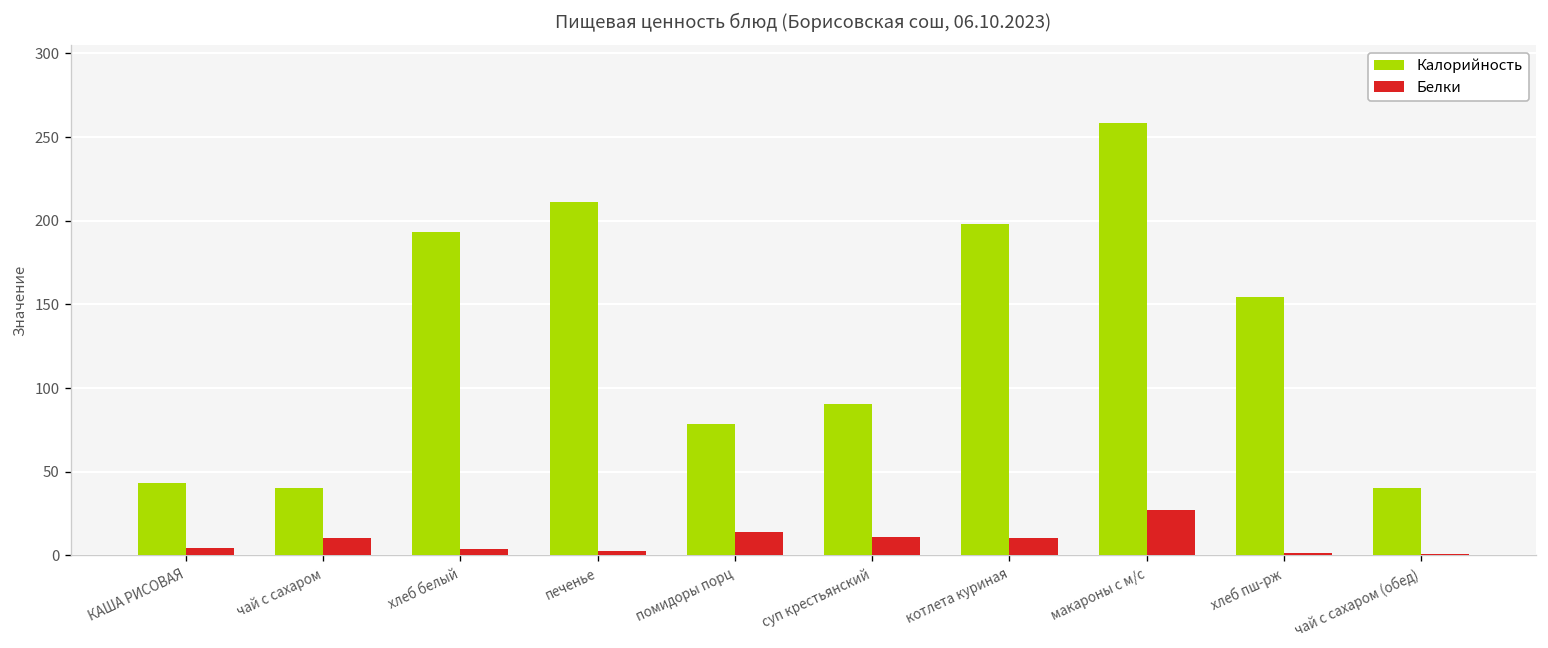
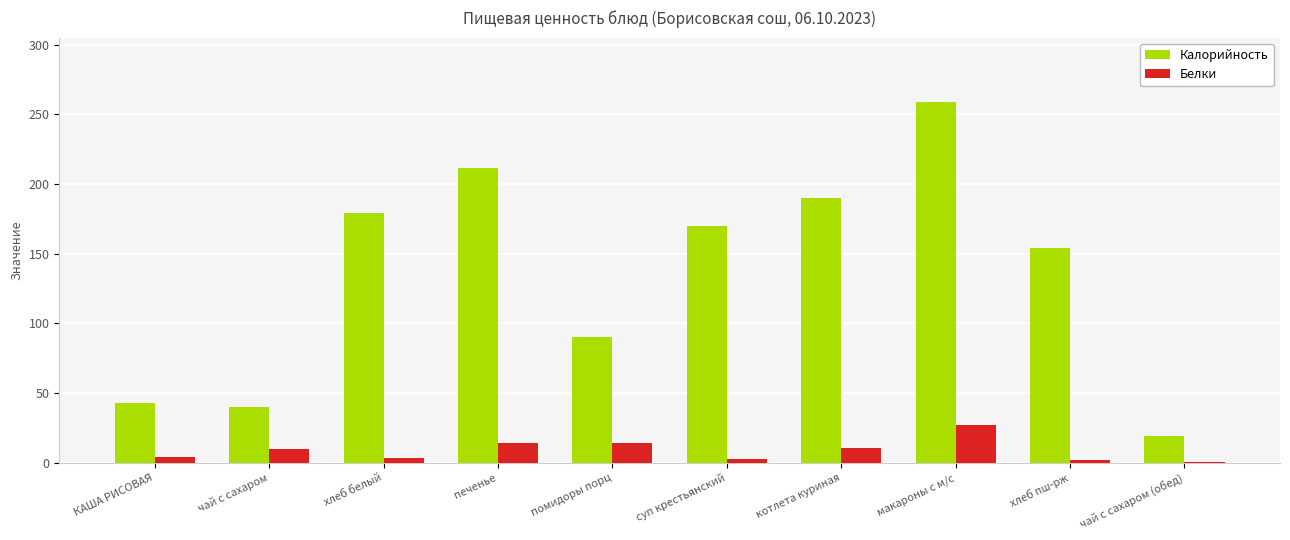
  {
    "Калорийность": {
      "КАША РИСОВАЯ": 43,
      "чай с сахаром": 40,
-     "хлеб белый": 193,
+     "хлеб белый": 179,
      "печенье": 212,
-     "помидоры порц": 79,
-     "суп крестьянский": 91,
-     "котлета куриная": 198,
+     "помидоры порц": 90,
+     "суп крестьянский": 170,
+     "котлета куриная": 190,
      "макароны с м/с": 258,
      "хлеб пш-рж": 154,
-     "чай с сахаром (обед)": 40
+     "чай с сахаром (обед)": 20
    },
    "Белки": {
      "КАША РИСОВАЯ": 4,
      "чай с сахаром": 10,
      "хлеб белый": 4,
-     "печенье": 3,
+     "печенье": 14,
      "помидоры порц": 14,
-     "суп крестьянский": 11,
+     "суп крестьянский": 3,
      "котлета куриная": 10,
      "макароны с м/с": 27
    }
  }
